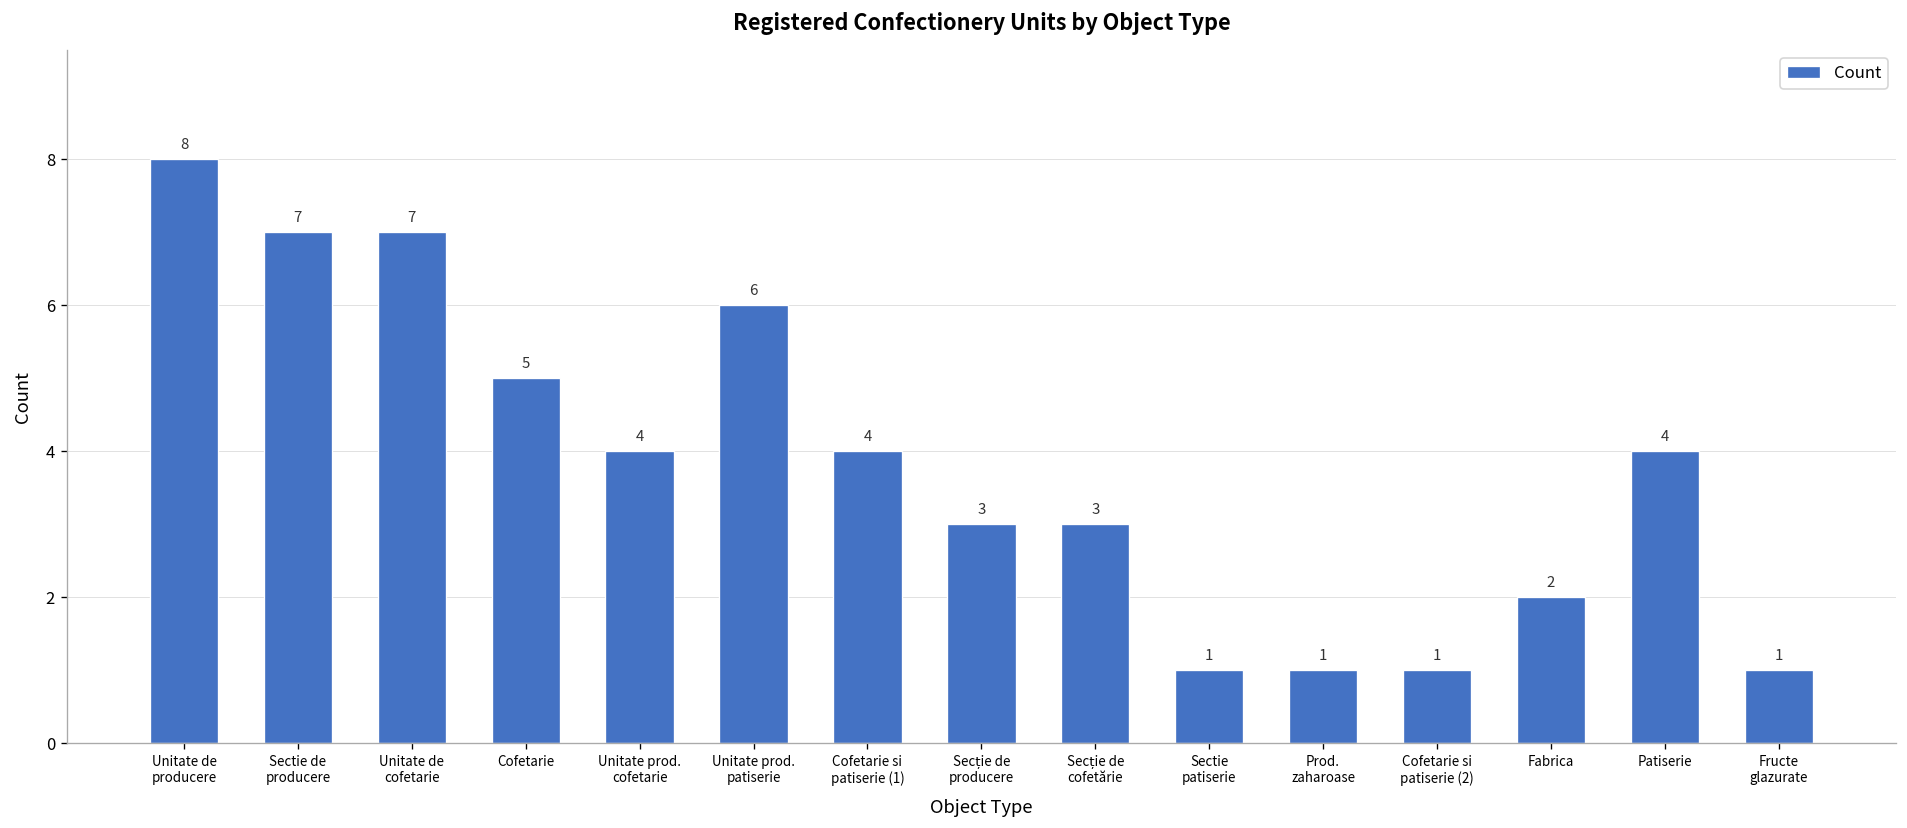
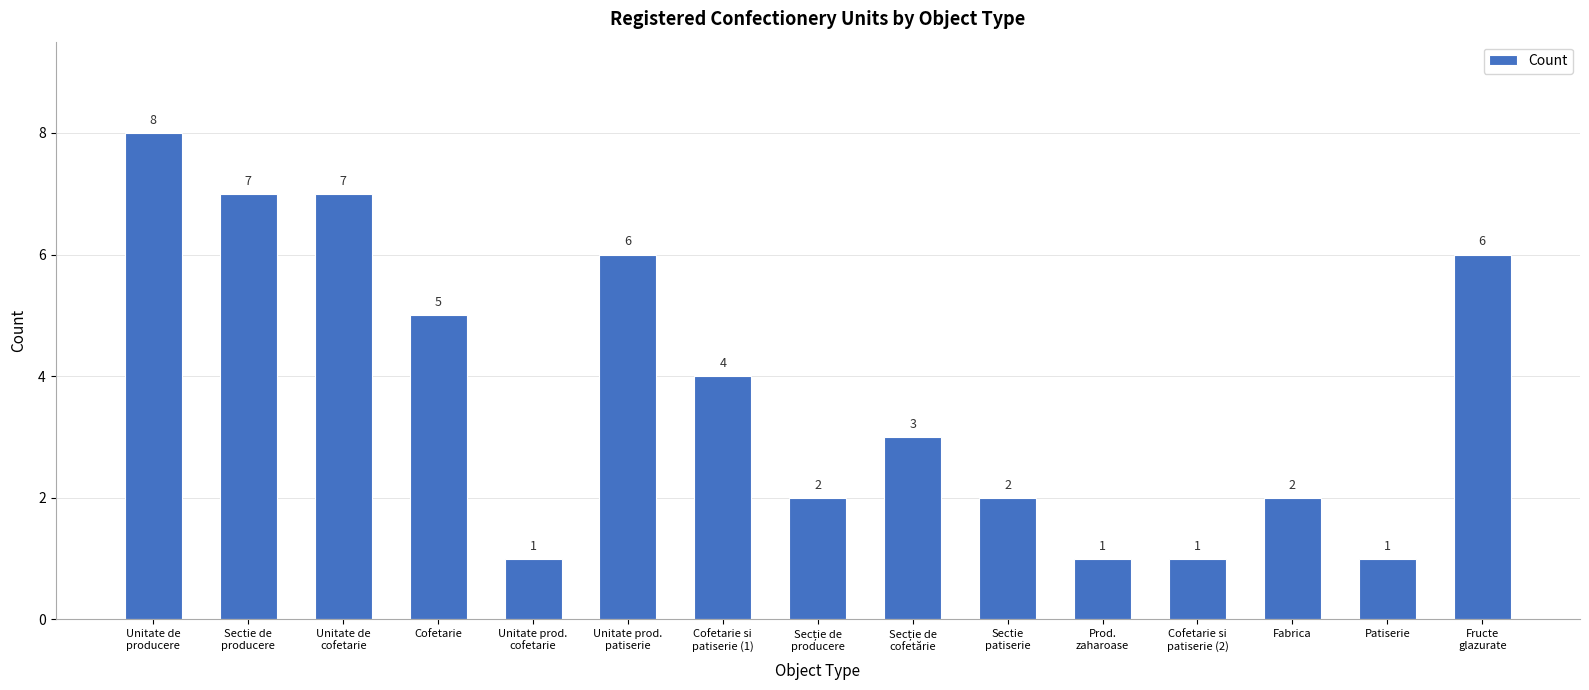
  {
    "Unitate de producere": 8,
    "Sectie de producere": 7,
    "Unitate de cofetarie": 7,
    "Cofetarie": 5,
-   "Unitate prod. cofetarie": 4,
+   "Unitate prod. cofetarie": 1,
    "Unitate prod. patiserie": 6,
    "Cofetarie si patiserie (1)": 4,
-   "Secție de producere": 3,
+   "Secție de producere": 2,
    "Secție de cofetărie": 3,
-   "Sectie patiserie": 1,
+   "Sectie patiserie": 2,
    "Prod. zaharoase": 1,
    "Cofetarie si patiserie (2)": 1,
    "Fabrica": 2,
-   "Patiserie": 4,
-   "Fructe glazurate": 1
+   "Patiserie": 1,
+   "Fructe glazurate": 6
  }
